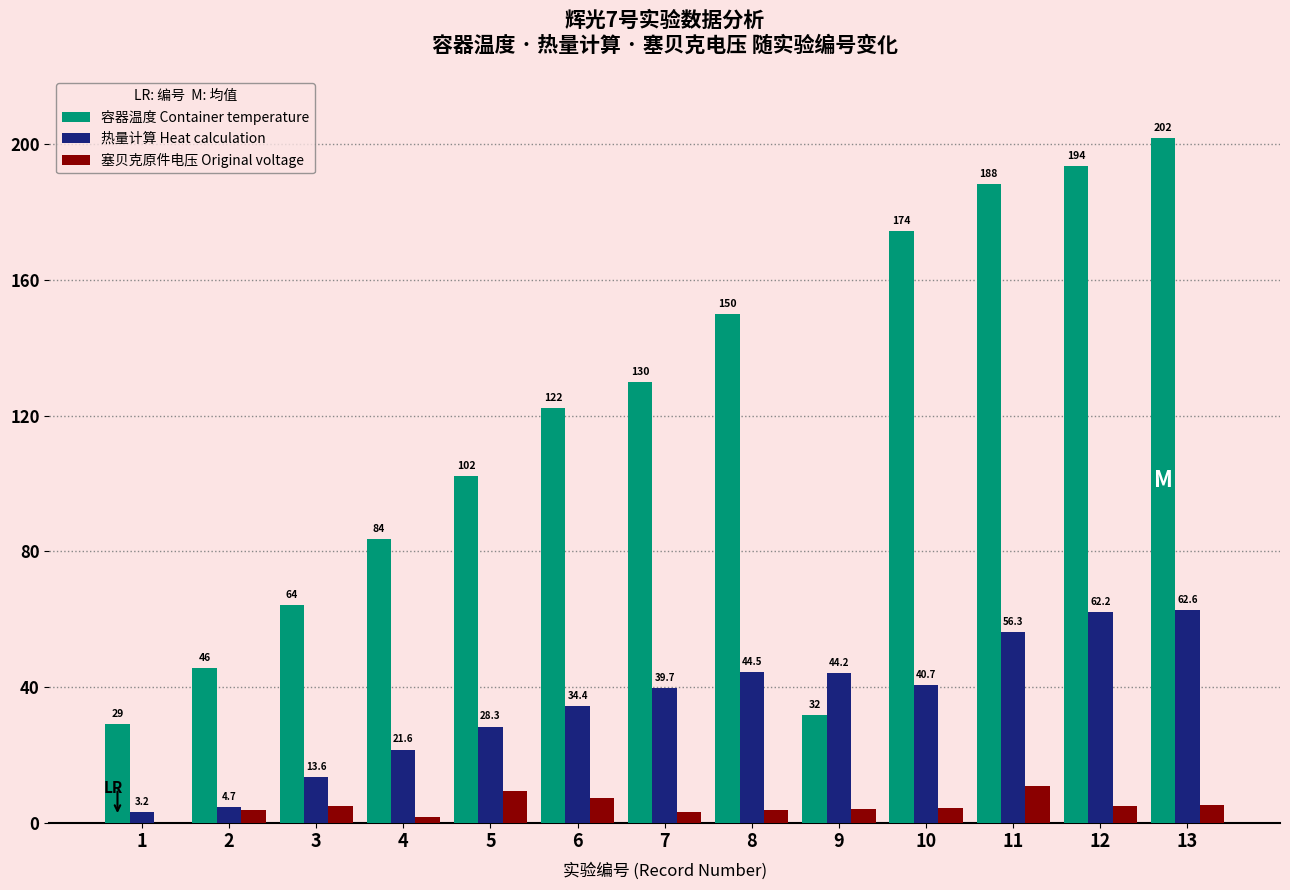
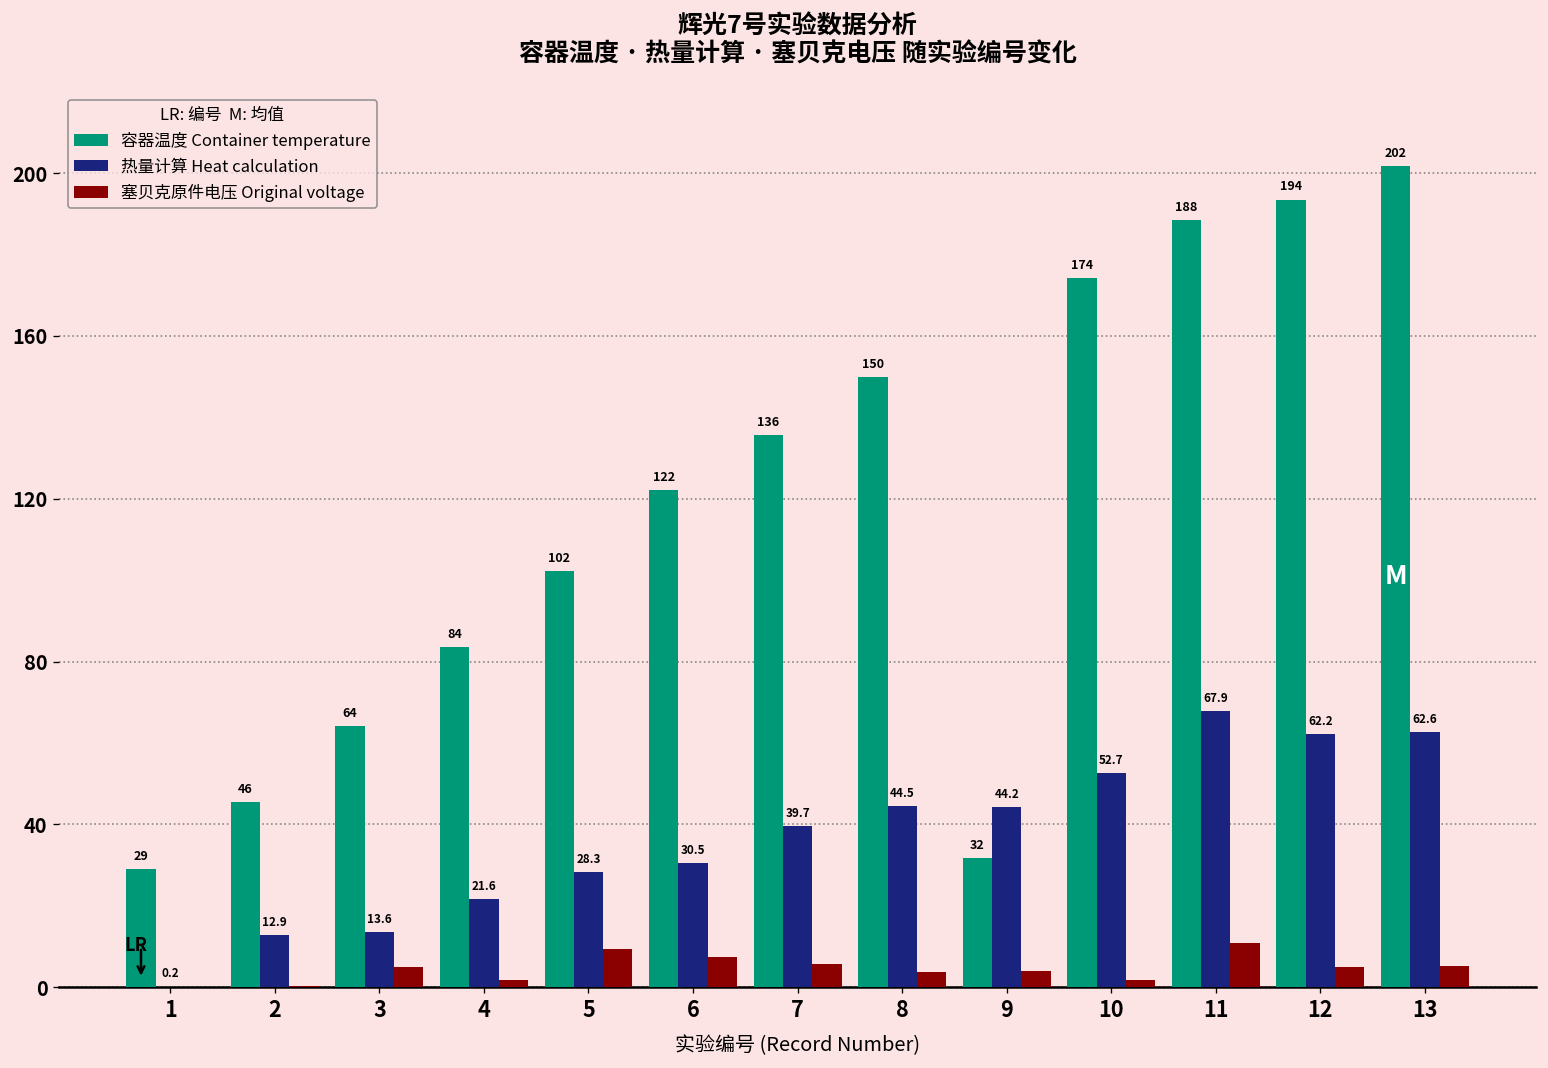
  {
    "容器温度 Container temperature": {
      "1": 29,
      "2": 46,
      "3": 64,
      "4": 84,
      "5": 102,
      "6": 122,
-     "7": 130,
+     "7": 136,
      "8": 150,
      "9": 32,
      "10": 174,
      "11": 188,
      "12": 194,
      "13": 202
    },
    "热量计算 Heat calculation": {
-     "1": 3.2,
-     "2": 4.7,
+     "1": 0.2,
+     "2": 12.9,
      "3": 13.6,
      "4": 21.6,
      "5": 28.3,
-     "6": 34.4,
+     "6": 30.5,
      "7": 39.7,
      "8": 44.5,
      "9": 44.2,
-     "10": 40.7,
-     "11": 56.3,
+     "10": 52.7,
+     "11": 67.9,
      "12": 62.2,
      "13": 62.6
    },
    "塞贝克原件电压 Original voltage": {
      "1": 0,
-     "2": 4,
+     "2": 0,
      "3": 5,
      "4": 2,
      "5": 9,
      "6": 7,
-     "7": 3,
+     "7": 6,
      "8": 4,
      "9": 4,
-     "10": 4,
+     "10": 2,
      "11": 11,
      "12": 5,
      "13": 5
    }
  }
